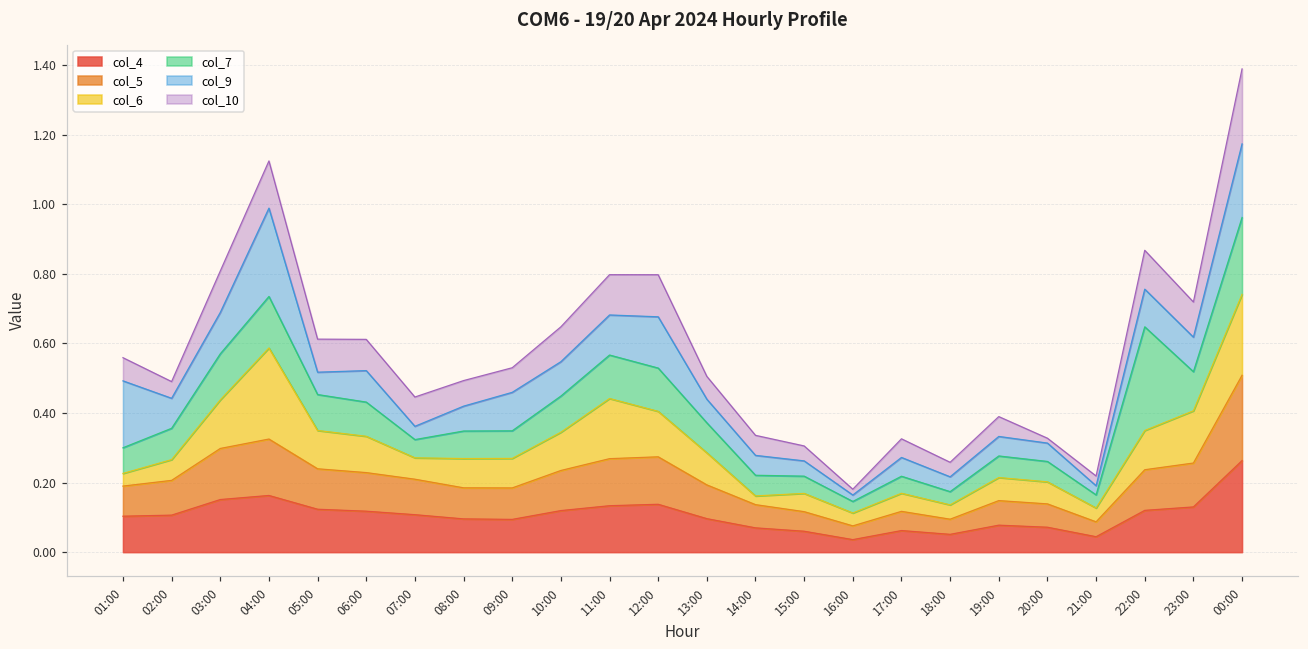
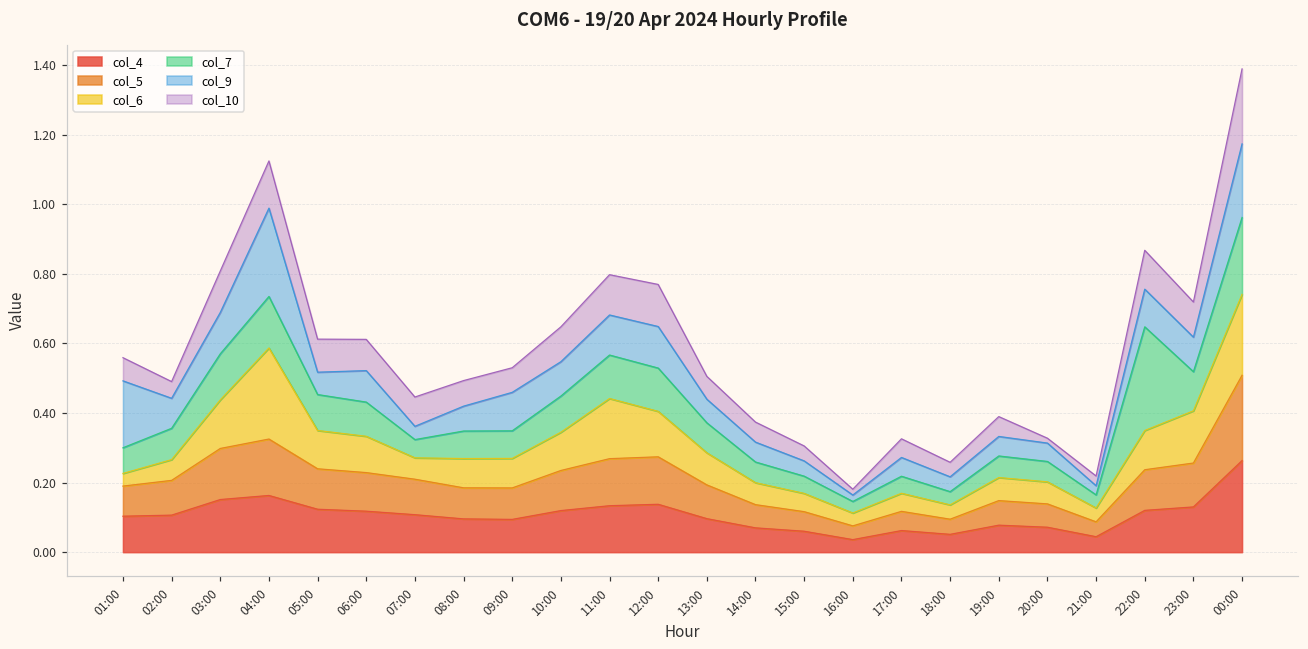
  {
    "col_6": {
      "01:00": 0.04,
      "02:00": 0.06,
      "03:00": 0.14,
      "04:00": 0.26,
      "05:00": 0.11,
      "06:00": 0.10,
      "07:00": 0.06,
      "08:00": 0.08,
      "09:00": 0.08,
      "10:00": 0.11,
      "11:00": 0.17,
      "12:00": 0.13,
      "13:00": 0.09,
-     "14:00": 0.03,
+     "14:00": 0.06,
      "15:00": 0.05,
      "16:00": 0.04,
      "17:00": 0.05,
      "18:00": 0.04,
      "19:00": 0.07,
      "20:00": 0.06,
      "21:00": 0.04,
      "22:00": 0.11,
      "23:00": 0.15,
      "00:00": 0.23
    },
    "col_7": {
      "01:00": 0.07,
      "02:00": 0.09,
      "03:00": 0.13,
      "04:00": 0.15,
      "05:00": 0.10,
      "06:00": 0.10,
      "07:00": 0.05,
      "08:00": 0.08,
      "09:00": 0.08,
      "10:00": 0.10,
      "11:00": 0.12,
      "12:00": 0.12,
      "13:00": 0.09,
      "14:00": 0.06,
      "15:00": 0.05,
      "16:00": 0.03,
      "17:00": 0.05,
      "18:00": 0.04,
      "19:00": 0.06,
      "20:00": 0.06,
      "21:00": 0.04,
      "22:00": 0.30,
      "23:00": 0.11,
      "00:00": 0.22
    },
    "col_9": {
      "01:00": 0.19,
      "02:00": 0.09,
      "03:00": 0.12,
      "04:00": 0.25,
      "05:00": 0.06,
      "06:00": 0.09,
      "07:00": 0.04,
      "08:00": 0.07,
      "09:00": 0.11,
      "10:00": 0.10,
      "11:00": 0.12,
-     "12:00": 0.15,
+     "12:00": 0.12,
      "13:00": 0.07,
      "14:00": 0.06,
      "15:00": 0.04,
      "16:00": 0.02,
      "17:00": 0.05,
      "18:00": 0.04,
      "19:00": 0.06,
      "20:00": 0.05,
      "21:00": 0.03,
      "22:00": 0.11,
      "23:00": 0.10,
      "00:00": 0.21
    },
    "col_10": {
      "01:00": 0.07,
      "02:00": 0.05,
      "03:00": 0.12,
      "04:00": 0.14,
      "05:00": 0.09,
      "06:00": 0.09,
      "07:00": 0.08,
      "08:00": 0.07,
      "09:00": 0.07,
      "10:00": 0.10,
      "11:00": 0.12,
      "12:00": 0.12,
      "13:00": 0.07,
      "14:00": 0.06,
      "15:00": 0.04,
      "16:00": 0.02,
      "17:00": 0.05,
      "18:00": 0.04,
      "19:00": 0.06,
      "20:00": 0.01,
      "21:00": 0.03,
      "22:00": 0.11,
      "23:00": 0.10,
      "00:00": 0.22
    }
  }
